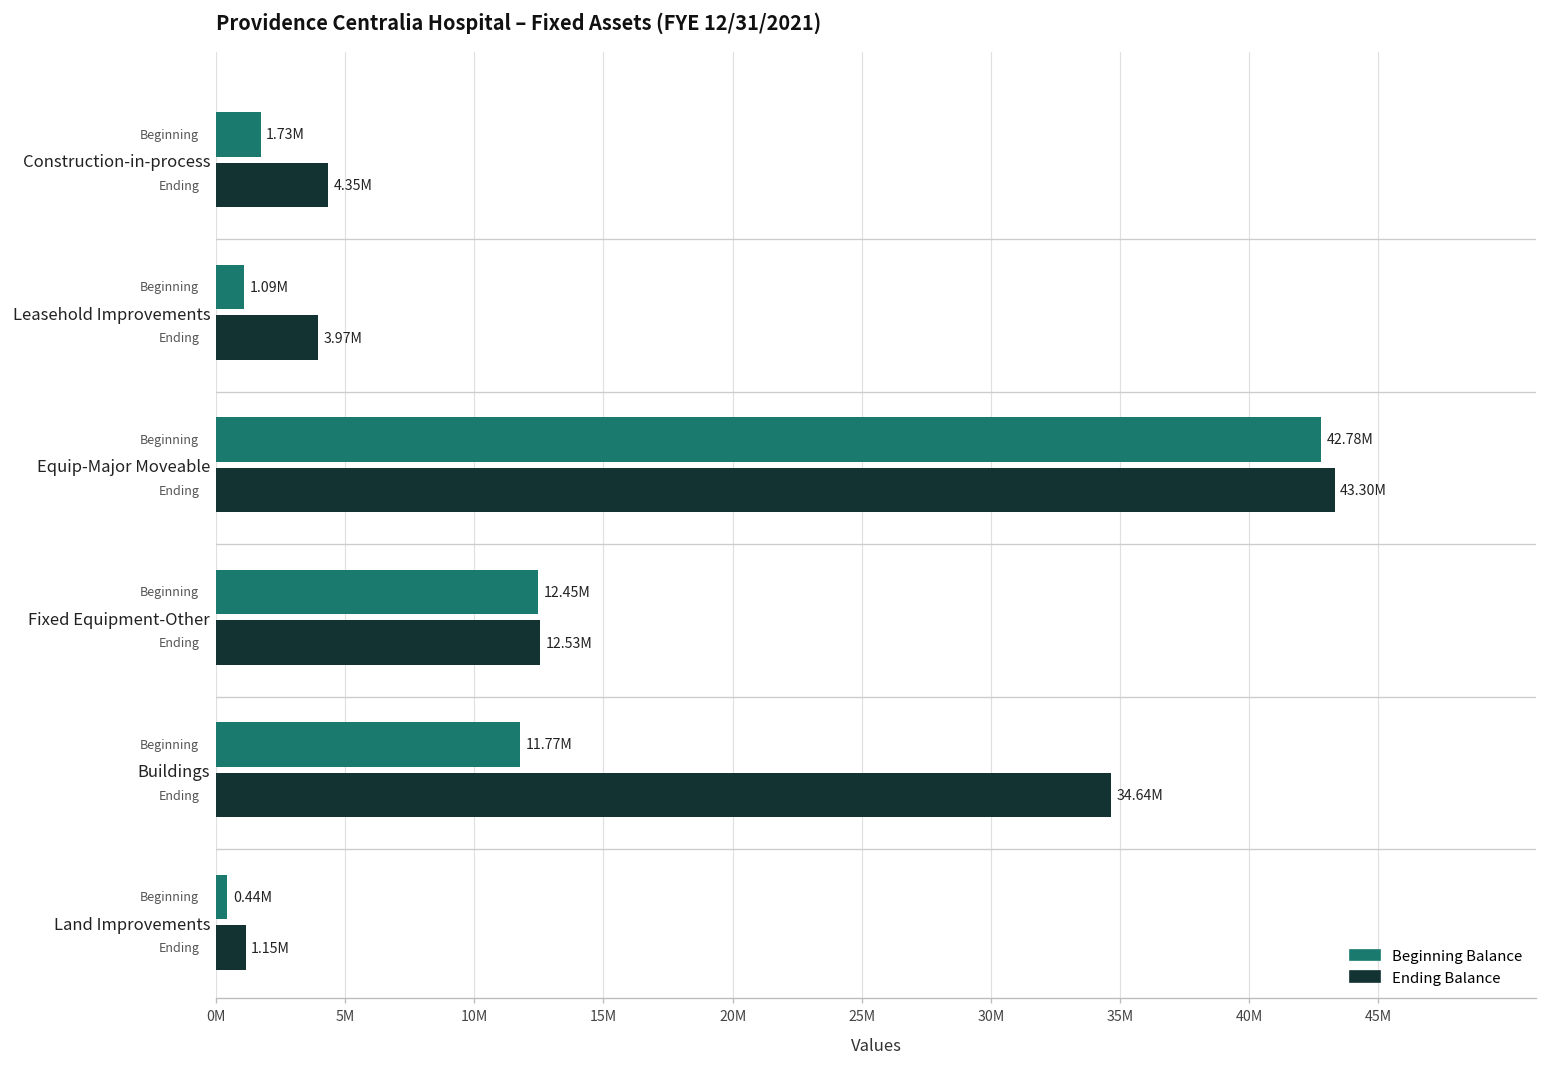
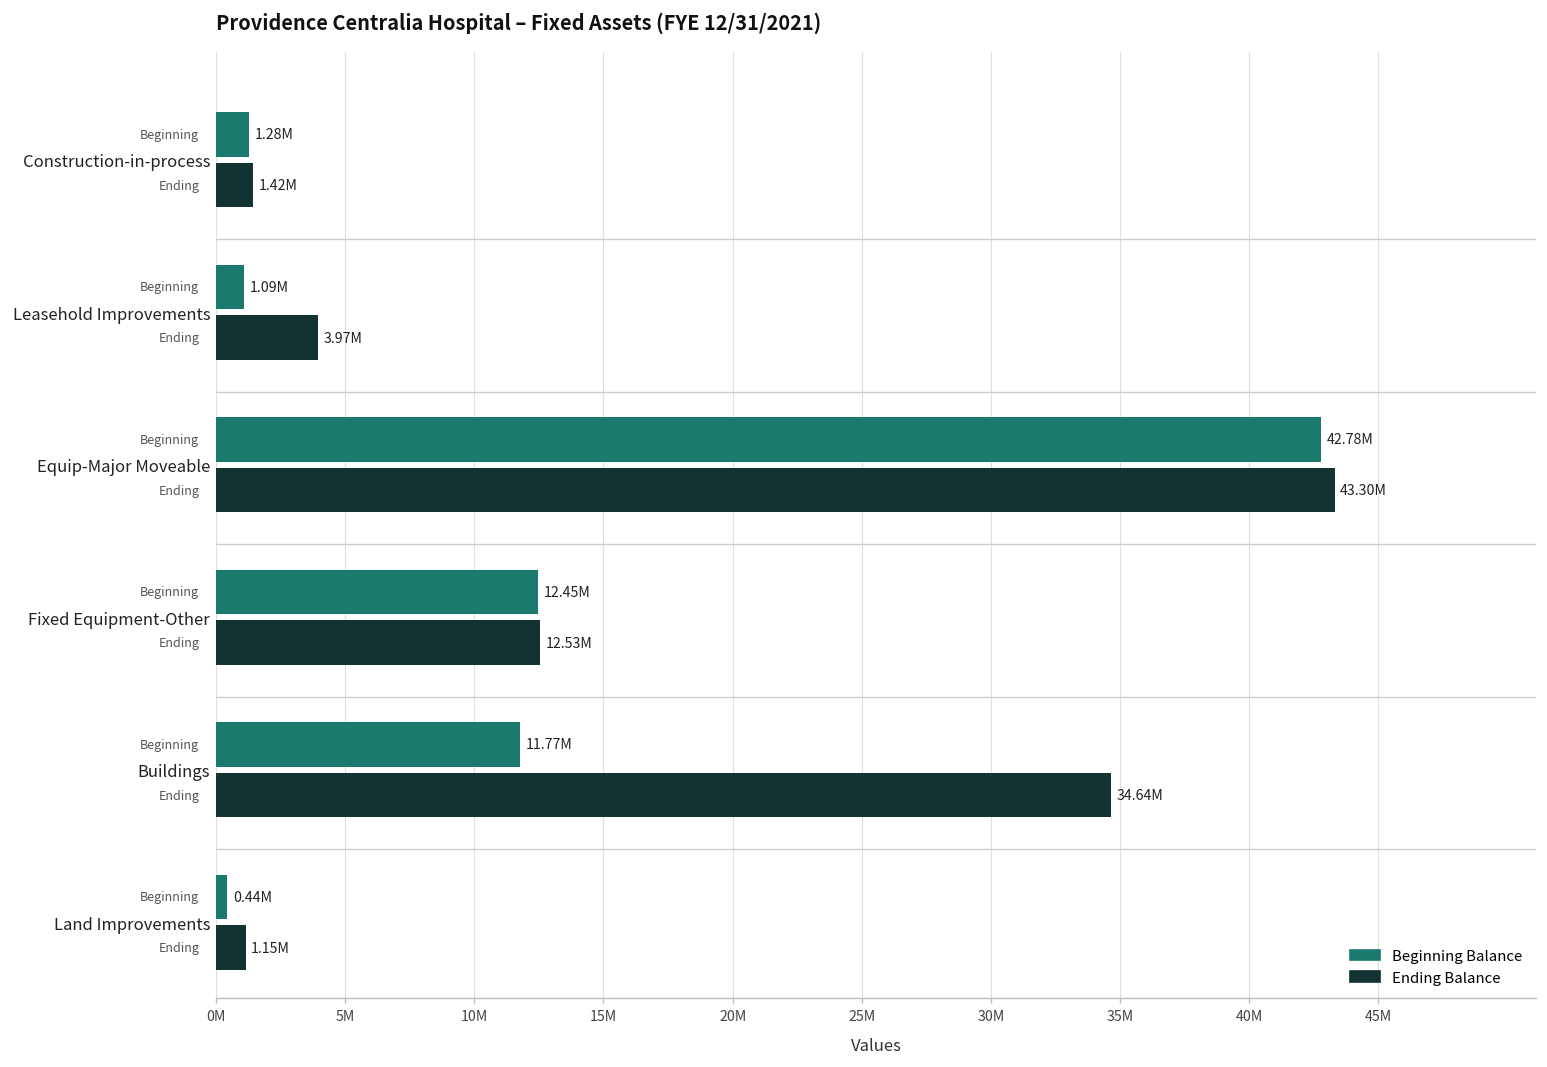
  {
    "Ending Balance": {
-     "Construction-in-process": "4.35M",
+     "Construction-in-process": "1.42M",
      "Leasehold Improvements": "3.97M",
      "Equip-Major Moveable": "43.30M",
      "Fixed Equipment-Other": "12.53M",
      "Buildings": "34.64M",
      "Land Improvements": "1.15M"
    },
    "Beginning Balance": {
-     "Construction-in-process": "1.73M",
+     "Construction-in-process": "1.28M",
      "Leasehold Improvements": "1.09M",
      "Equip-Major Moveable": "42.78M",
      "Fixed Equipment-Other": "12.45M",
      "Buildings": "11.77M",
      "Land Improvements": "0.44M"
    }
  }
